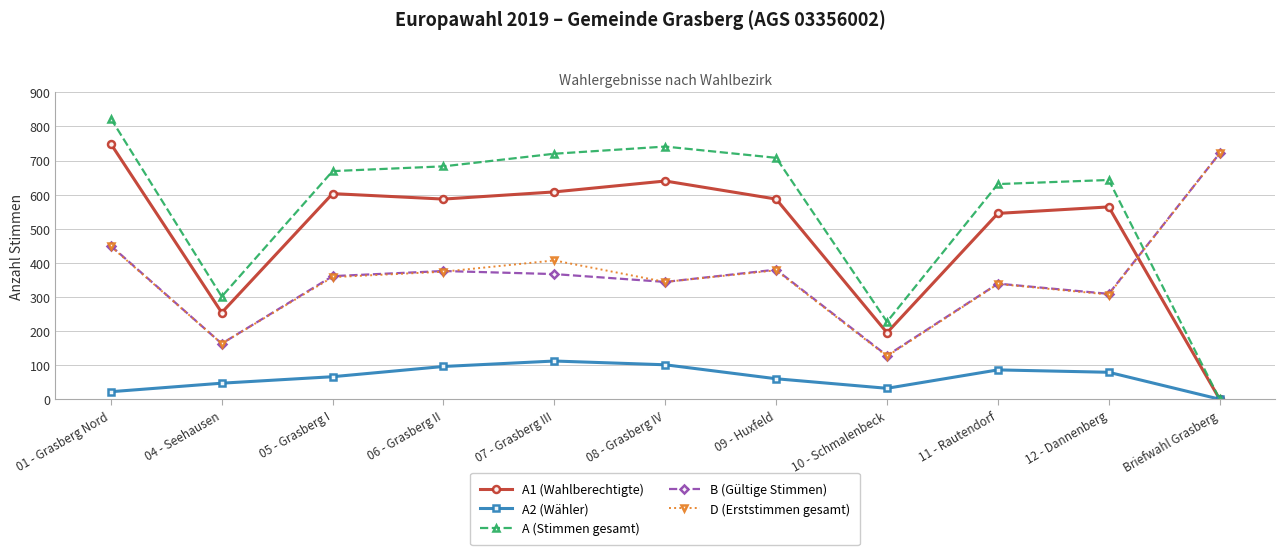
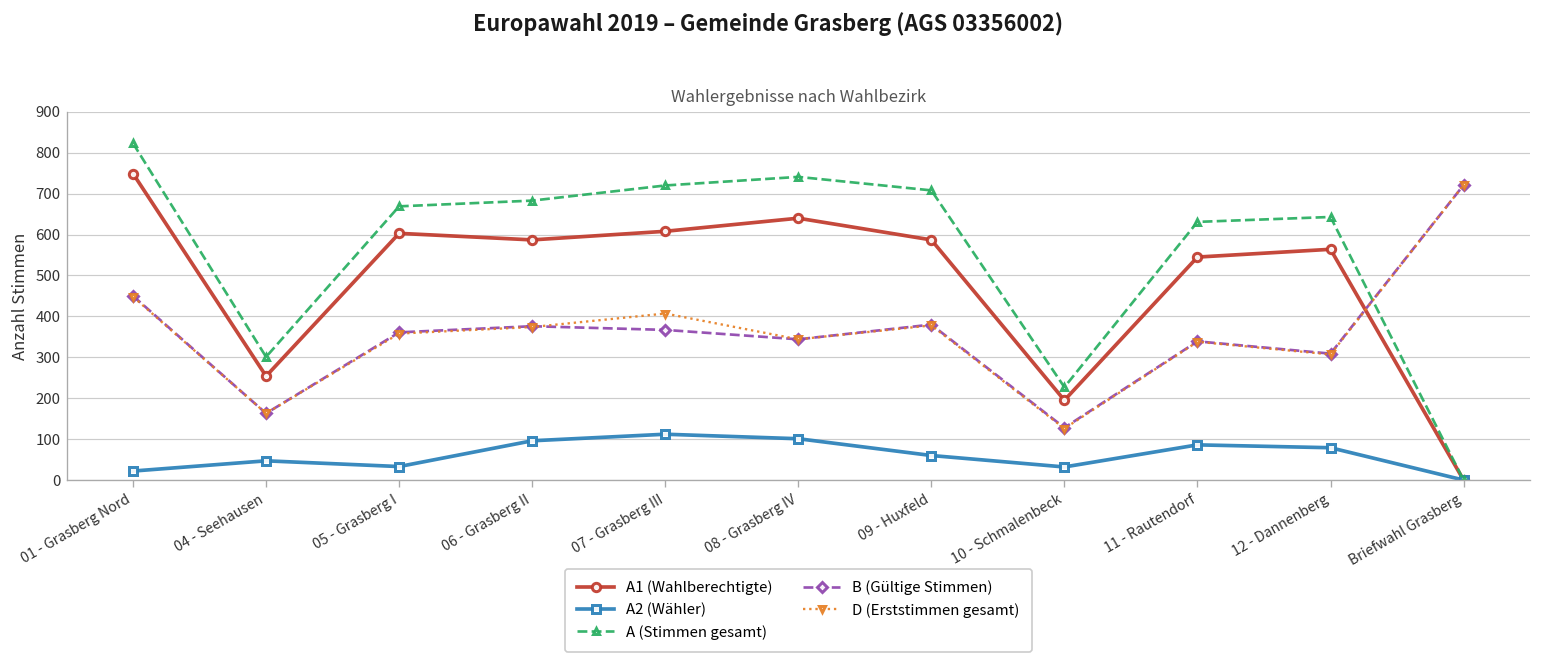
  {
    "A1 (Wahlberechtigte)": {
      "01 - Grasberg Nord": 750,
      "04 - Seehausen": 250,
      "05 - Grasberg I": 600,
      "06 - Grasberg II": 590,
      "07 - Grasberg III": 610,
      "08 - Grasberg IV": 640,
      "09 - Huxfeld": 590,
      "10 - Schmalenbeck": 200,
      "11 - Rautendorf": 550,
      "12 - Dannenberg": 560
    },
    "A2 (Wähler)": {
      "01 - Grasberg Nord": 20,
      "04 - Seehausen": 50,
-     "05 - Grasberg I": 70,
+     "05 - Grasberg I": 30,
      "06 - Grasberg II": 100,
      "07 - Grasberg III": 110,
      "08 - Grasberg IV": 100,
      "09 - Huxfeld": 60,
      "10 - Schmalenbeck": 30,
      "11 - Rautendorf": 90,
      "12 - Dannenberg": 80
    },
    "A (Stimmen gesamt)": {
      "01 - Grasberg Nord": 820,
      "04 - Seehausen": 300,
      "05 - Grasberg I": 670,
      "06 - Grasberg II": 680,
      "07 - Grasberg III": 720,
      "08 - Grasberg IV": 740,
      "09 - Huxfeld": 710,
      "10 - Schmalenbeck": 230,
      "11 - Rautendorf": 630,
      "12 - Dannenberg": 640
    },
    "B (Gültige Stimmen)": {
      "07 - Grasberg III": 370
    },
    "D (Erststimmen gesamt)": {
      "07 - Grasberg III": 410
    }
  }
